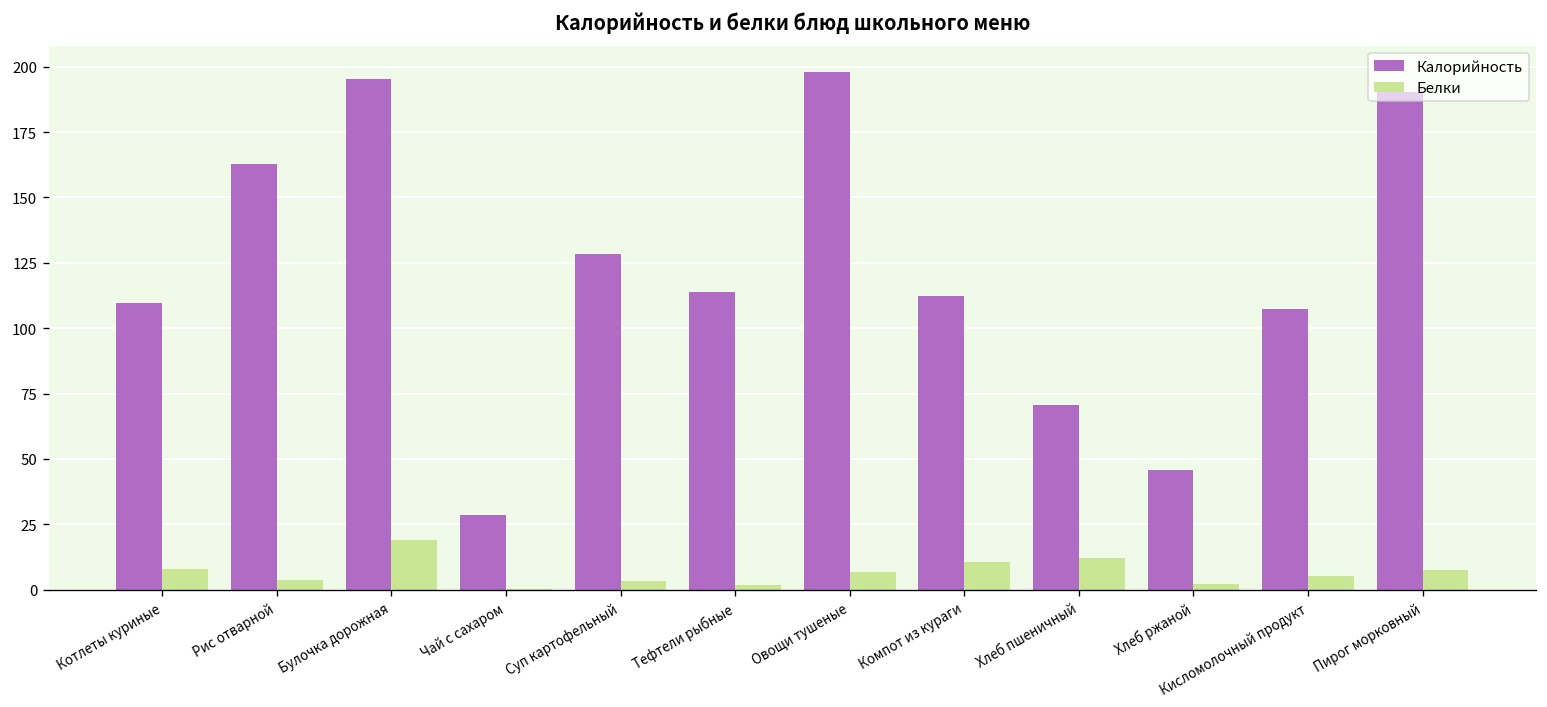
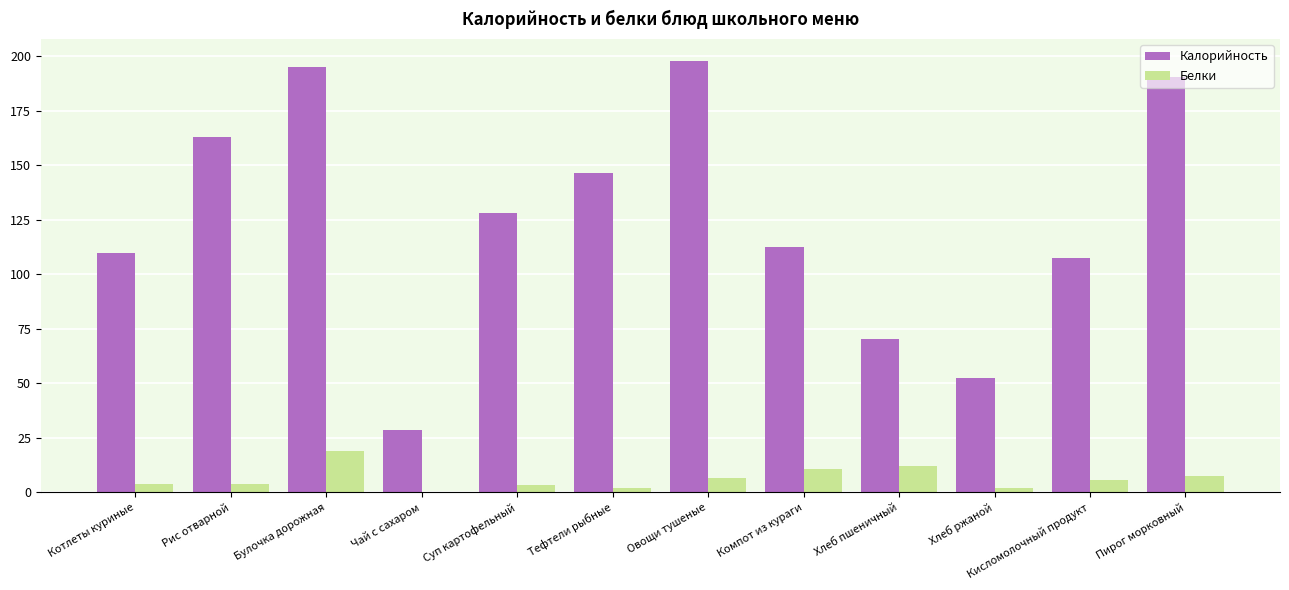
  {
    "Калорийность": {
      "Котлеты куриные": 110,
      "Рис отварной": 163,
      "Булочка дорожная": 195,
      "Чай с сахаром": 28,
      "Суп картофельный": 128,
-     "Тефтели рыбные": 114,
+     "Тефтели рыбные": 147,
      "Овощи тушеные": 198,
      "Компот из кураги": 112,
      "Хлеб пшеничный": 71,
-     "Хлеб ржаной": 46,
+     "Хлеб ржаной": 52,
      "Кисломолочный продукт": 107
    },
    "Белки": {
-     "Котлеты куриные": 8,
+     "Котлеты куриные": 4,
      "Рис отварной": 4,
      "Булочка дорожная": 19,
      "Суп картофельный": 4,
      "Тефтели рыбные": 2,
      "Овощи тушеные": 7,
      "Компот из кураги": 11,
      "Хлеб пшеничный": 12,
      "Хлеб ржаной": 2,
      "Кисломолочный продукт": 5,
      "Пирог морковный": 7
    }
  }
